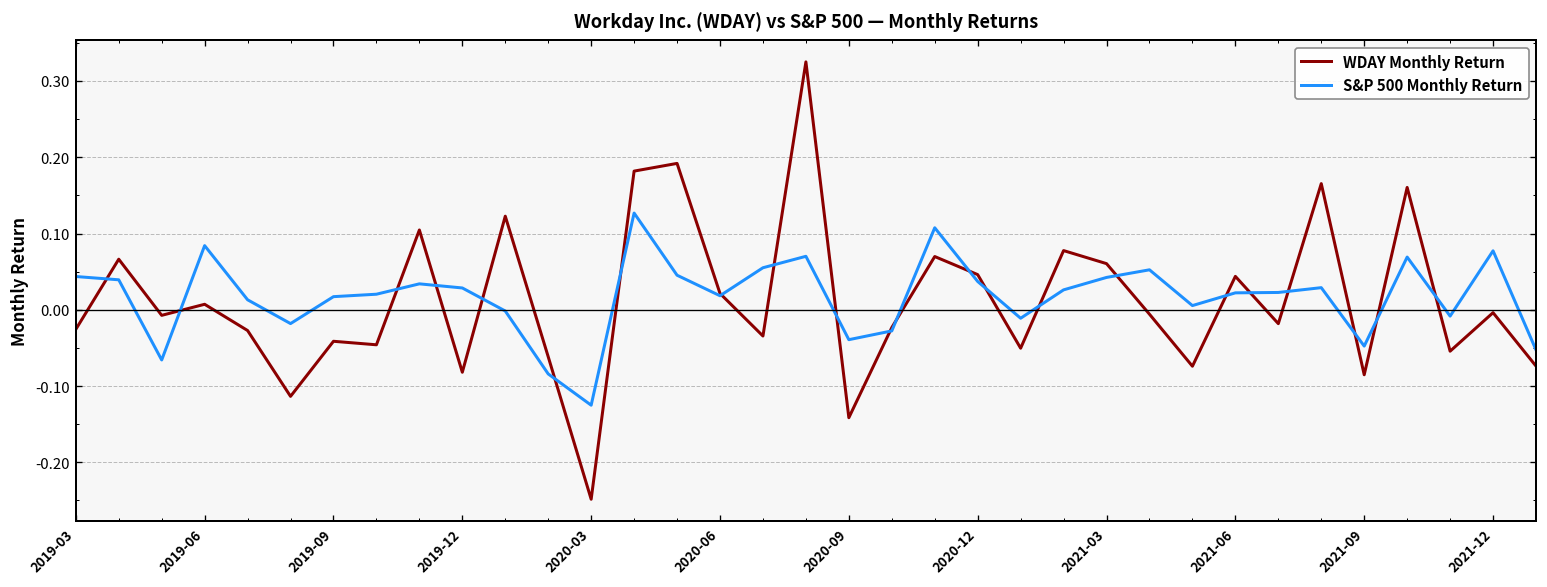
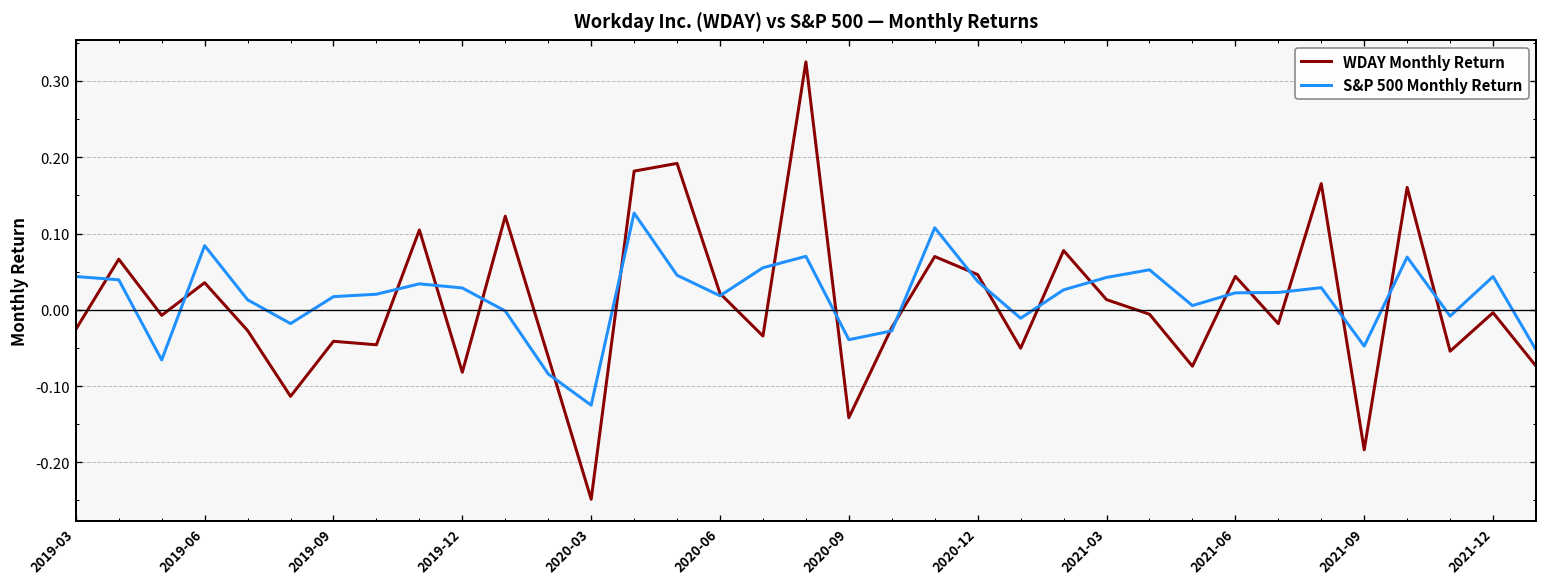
  {
    "WDAY Monthly Return": {
      "2019-03": -0.03,
-     "2019-06": 0.01,
+     "2019-06": 0.04,
      "2019-09": -0.04,
      "2019-12": -0.08,
      "2020-03": -0.25,
      "2020-09": -0.14,
      "2020-12": 0.05,
-     "2021-03": 0.06,
+     "2021-03": 0.01,
      "2021-06": 0.04,
-     "2021-09": -0.09,
+     "2021-09": -0.18,
      "2021-12": 0.00
    },
    "S&P 500 Monthly Return": {
      "2019-03": 0.04,
      "2019-06": 0.08,
      "2019-09": 0.02,
      "2019-12": 0.03,
      "2020-03": -0.13,
      "2020-09": -0.04,
      "2020-12": 0.04,
      "2021-03": 0.04,
      "2021-06": 0.02,
      "2021-09": -0.05,
-     "2021-12": 0.08
+     "2021-12": 0.04
    }
  }
